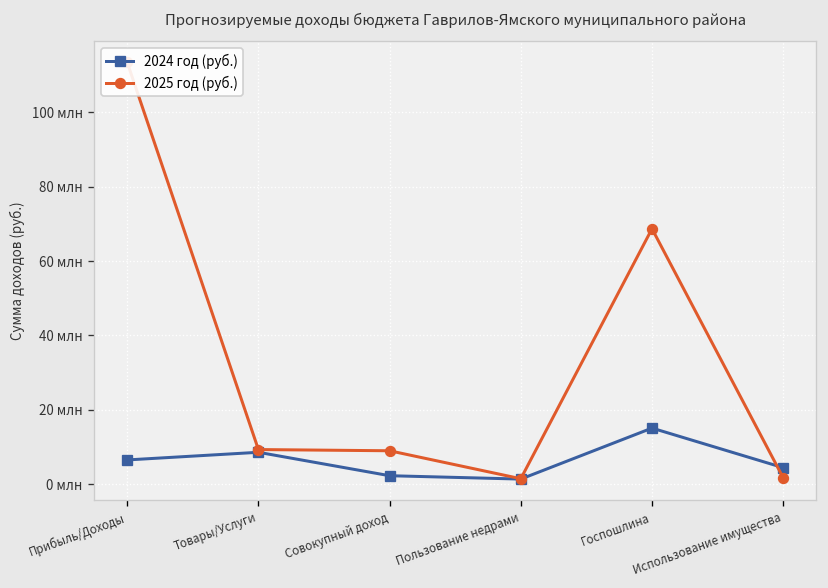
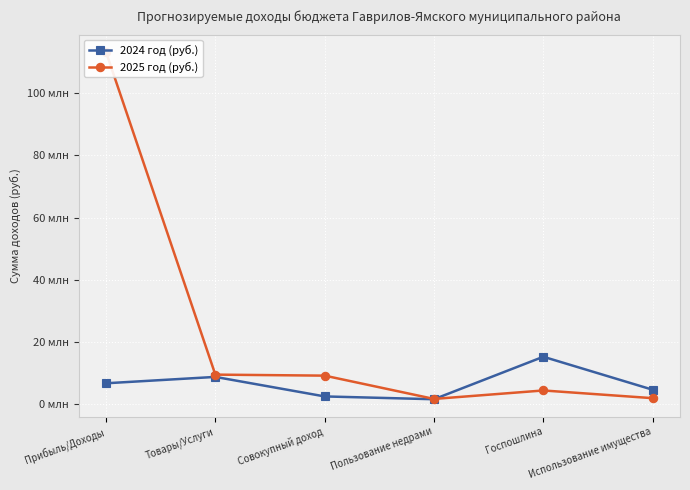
  {
    "2024 год (руб.)": {
      "Прибыль/Доходы": "7 млн",
      "Совокупный доход": "2 млн",
      "Госпошлина": "15 млн",
      "Использование имущества": "4 млн"
    },
    "2025 год (руб.)": {
      "Совокупный доход": "9 млн",
-     "Госпошлина": "69 млн",
+     "Госпошлина": "4 млн",
      "Использование имущества": "2 млн"
    }
  }
